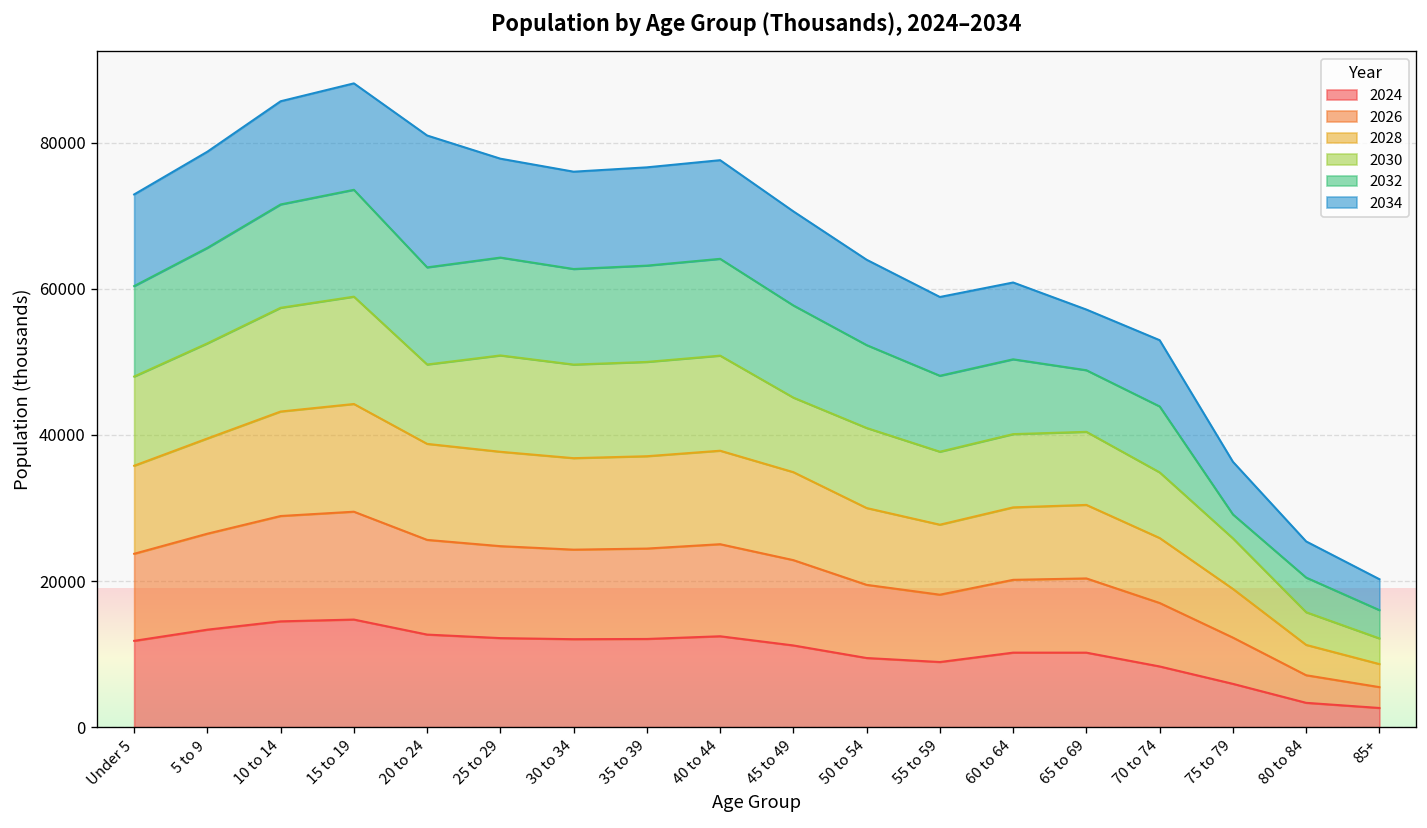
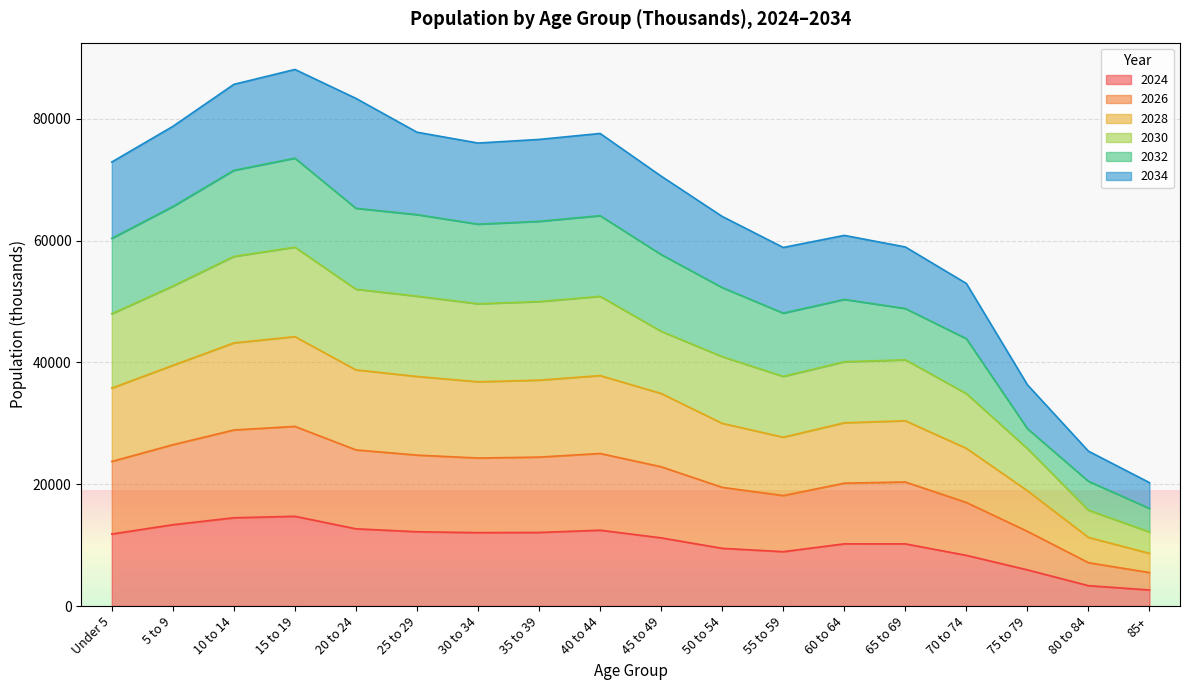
  {
    "2030": {
      "Under 5": 12000,
      "5 to 9": 13000,
      "10 to 14": 14000,
      "15 to 19": 15000,
-     "20 to 24": 11000,
+     "20 to 24": 13000,
      "25 to 29": 13000,
      "30 to 34": 13000,
      "35 to 39": 13000,
      "40 to 44": 13000,
      "45 to 49": 10000,
      "50 to 54": 11000,
      "55 to 59": 10000,
      "60 to 64": 10000,
      "65 to 69": 10000,
      "70 to 74": 9000,
      "75 to 79": 7000,
      "80 to 84": 4000,
      "85+": 4000
    },
    "2032": {
      "Under 5": 12000,
      "5 to 9": 13000,
      "10 to 14": 14000,
      "15 to 19": 15000,
      "20 to 24": 13000,
      "25 to 29": 13000,
      "30 to 34": 13000,
      "35 to 39": 13000,
      "40 to 44": 13000,
      "45 to 49": 13000,
      "50 to 54": 11000,
      "55 to 59": 10000,
      "60 to 64": 10000,
      "65 to 69": 8000,
      "70 to 74": 9000,
      "75 to 79": 3000,
      "80 to 84": 5000,
      "85+": 4000
    },
    "2034": {
      "Under 5": 13000,
      "5 to 9": 13000,
      "10 to 14": 14000,
      "15 to 19": 15000,
      "20 to 24": 18000,
      "25 to 29": 14000,
      "30 to 34": 13000,
      "35 to 39": 13000,
      "40 to 44": 14000,
      "45 to 49": 13000,
      "50 to 54": 12000,
      "55 to 59": 11000,
      "60 to 64": 11000,
-     "65 to 69": 8000,
+     "65 to 69": 10000,
      "70 to 74": 9000,
      "75 to 79": 7000,
      "80 to 84": 5000,
      "85+": 4000
    }
  }
